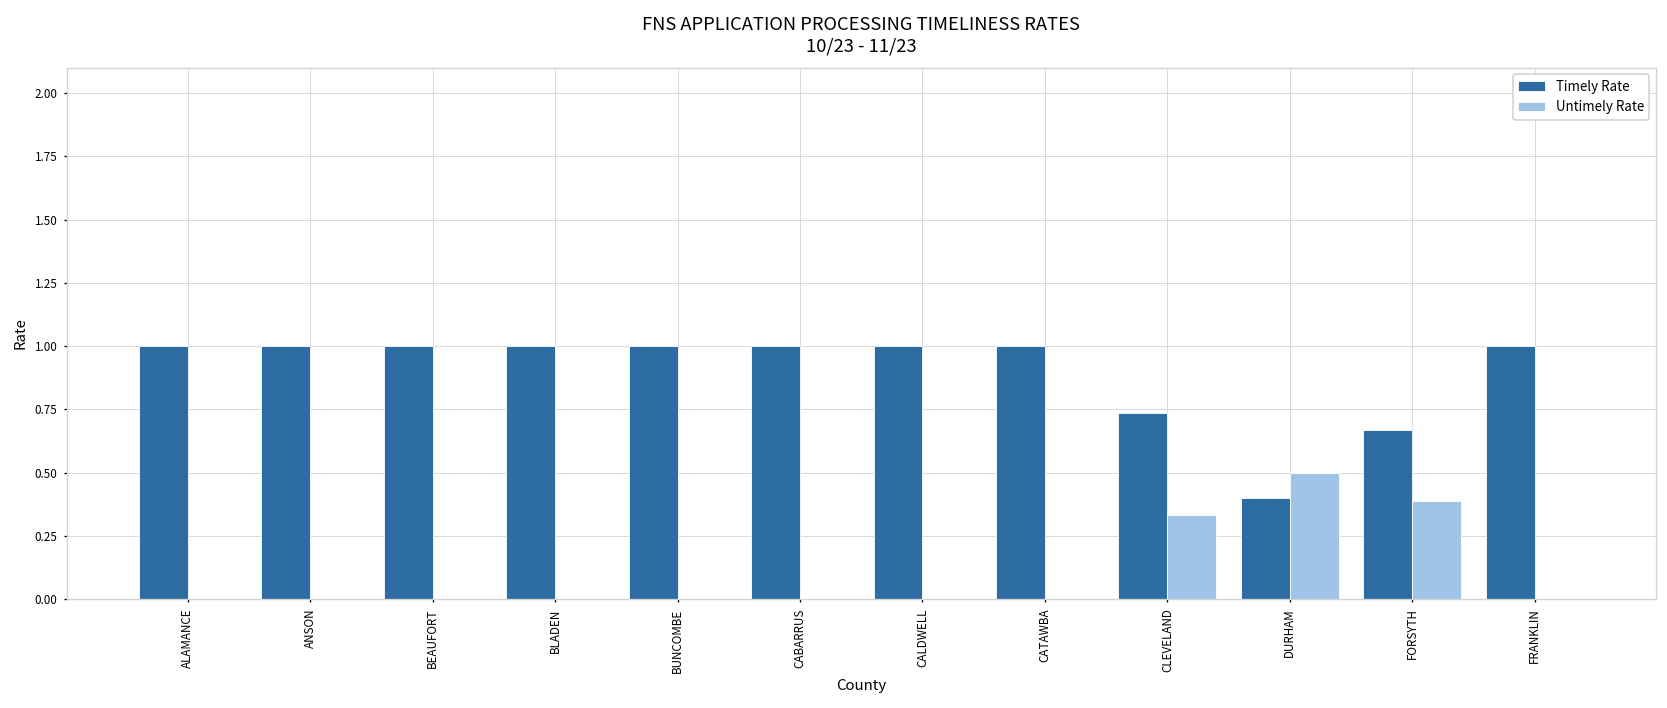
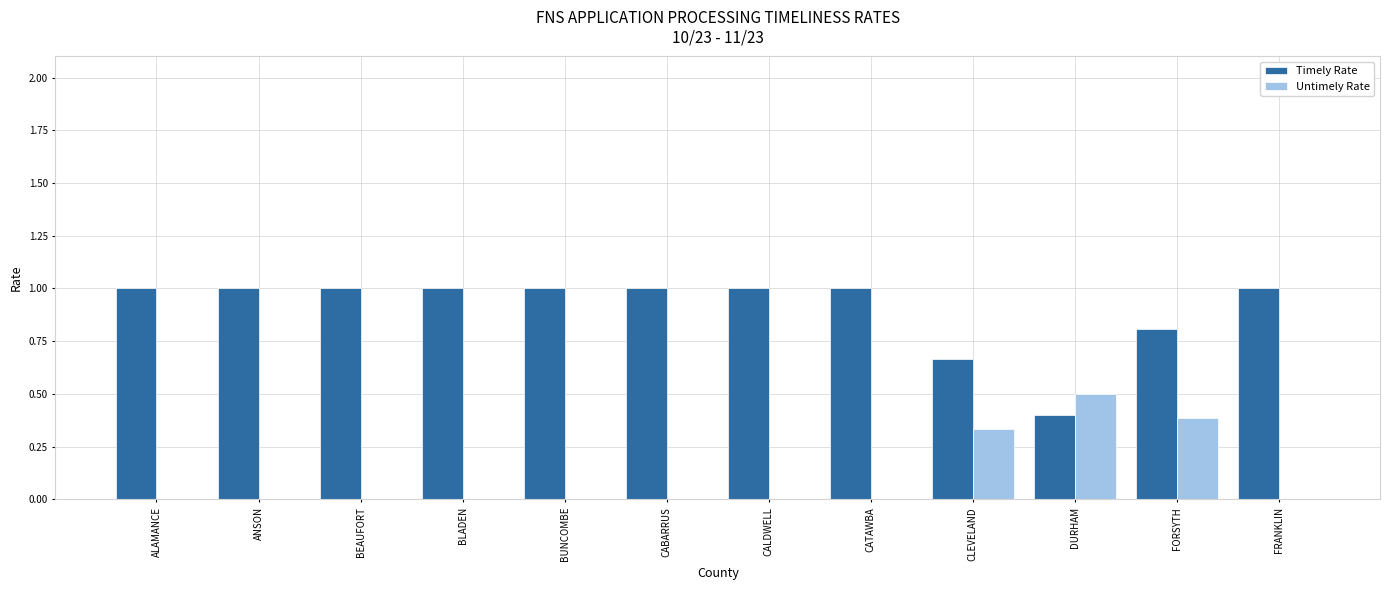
  {
    "Timely Rate": {
      "ALAMANCE": 1.00,
      "ANSON": 1.00,
      "BEAUFORT": 1.00,
      "BLADEN": 1.00,
      "BUNCOMBE": 1.00,
      "CABARRUS": 1.00,
      "CALDWELL": 1.00,
      "CATAWBA": 1.00,
-     "CLEVELAND": 0.73,
+     "CLEVELAND": 0.67,
      "DURHAM": 0.40,
-     "FORSYTH": 0.67,
+     "FORSYTH": 0.81,
      "FRANKLIN": 1.00
    },
    "Untimely Rate": {
      "ALAMANCE": 0.00,
      "ANSON": 0.00,
      "BEAUFORT": 0.00,
      "BLADEN": 0.00,
      "BUNCOMBE": 0.00,
      "CABARRUS": 0.00,
      "CALDWELL": 0.00,
      "CATAWBA": 0.00,
      "CLEVELAND": 0.33,
      "DURHAM": 0.50,
      "FORSYTH": 0.39,
      "FRANKLIN": 0.00
    }
  }
